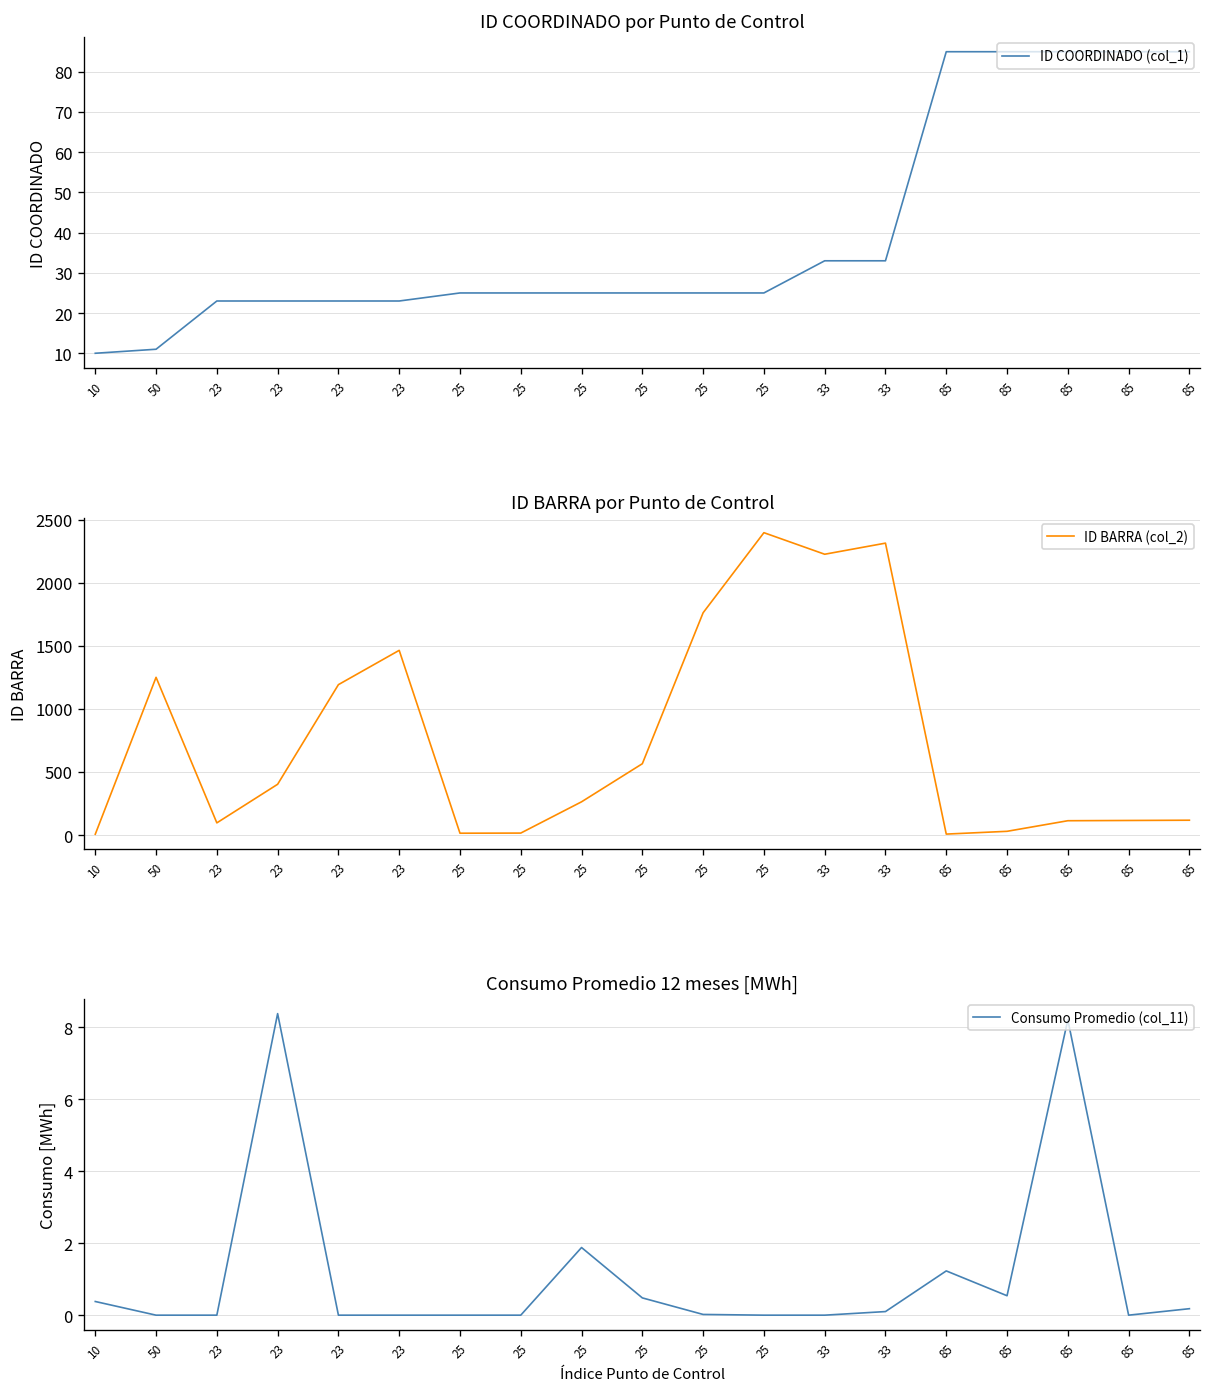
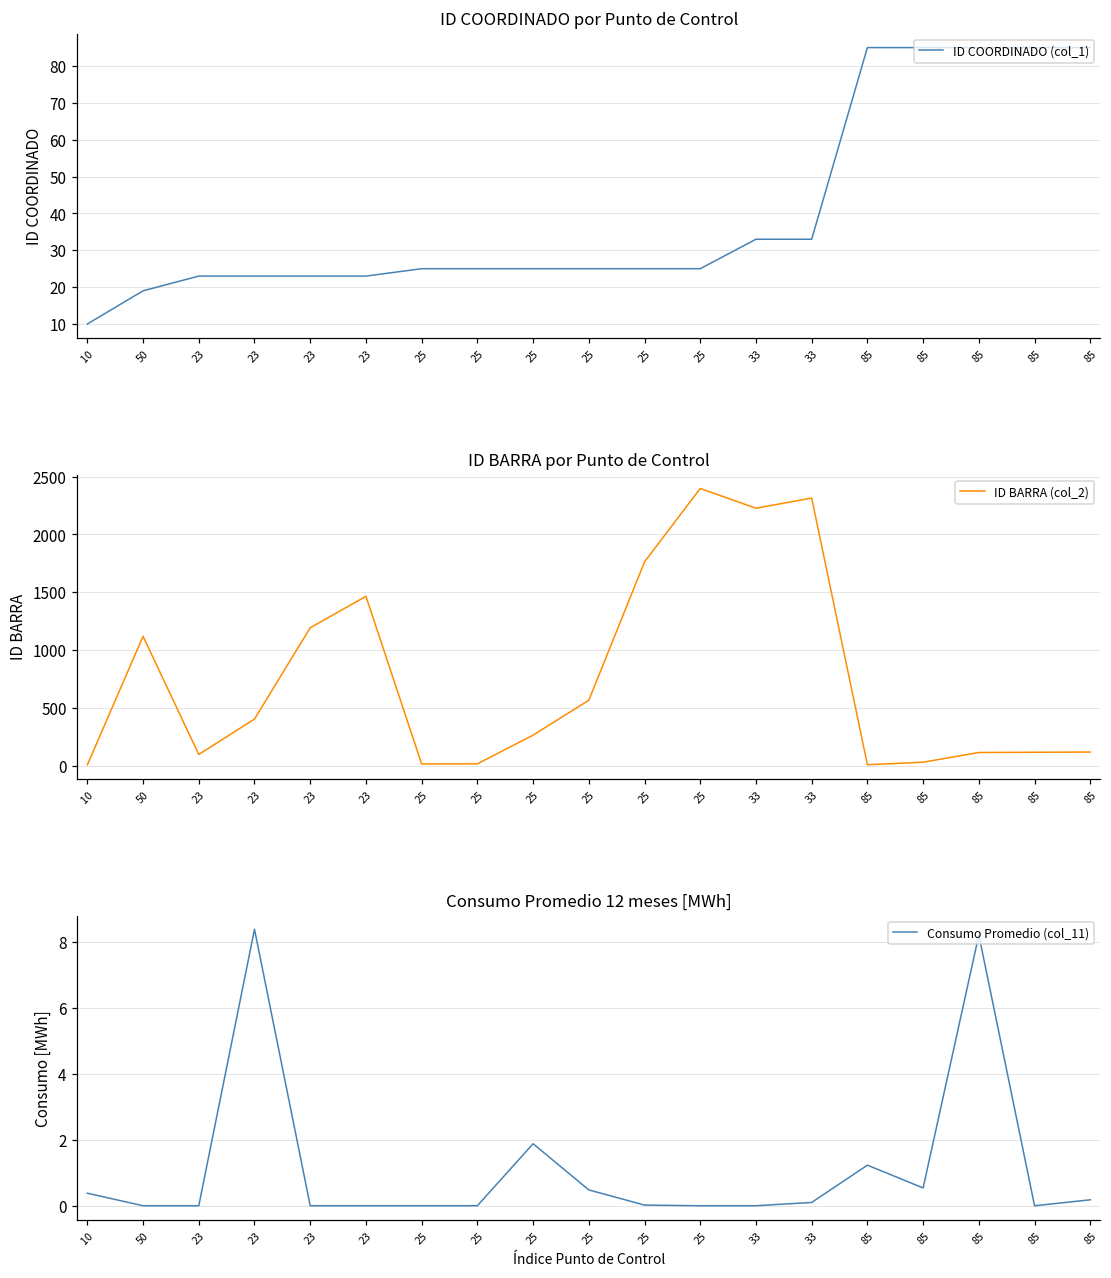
  {
    "ID COORDINADO por Punto de Control": {
      "10": 10,
-     "50": 11
+     "50": 19
    },
    "ID BARRA por Punto de Control": {
      "10": 10,
-     "50": 1250
+     "50": 1120
    },
    "Consumo Promedio 12 meses [MWh]": {
      "10": 0.4,
      "50": 0.0
    }
  }
